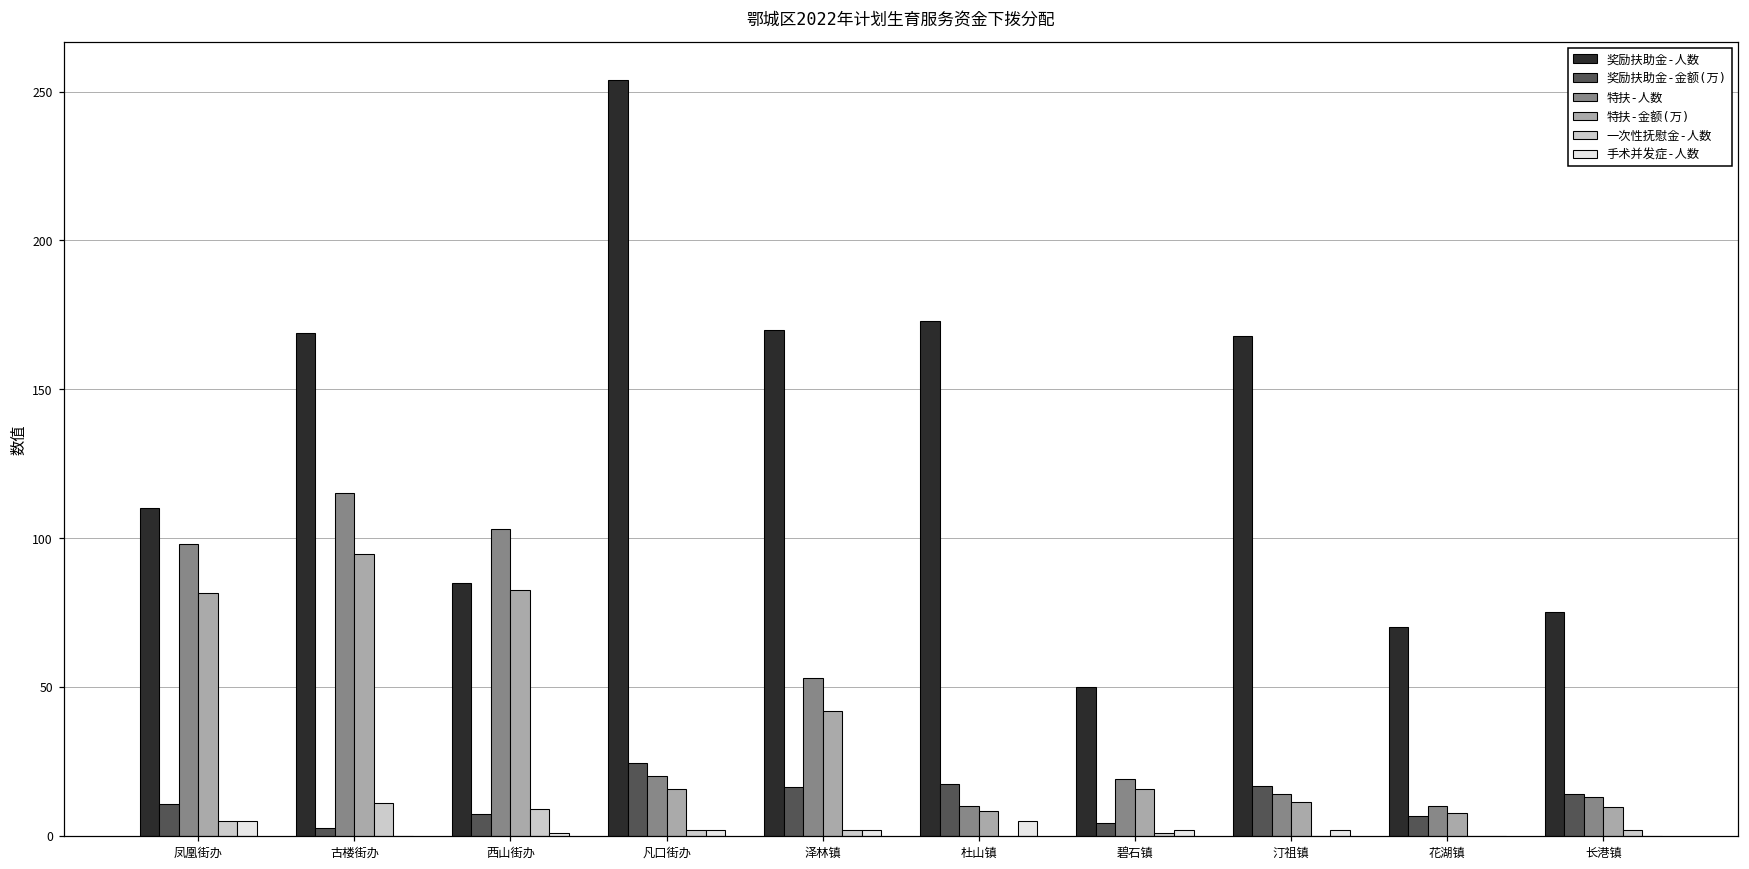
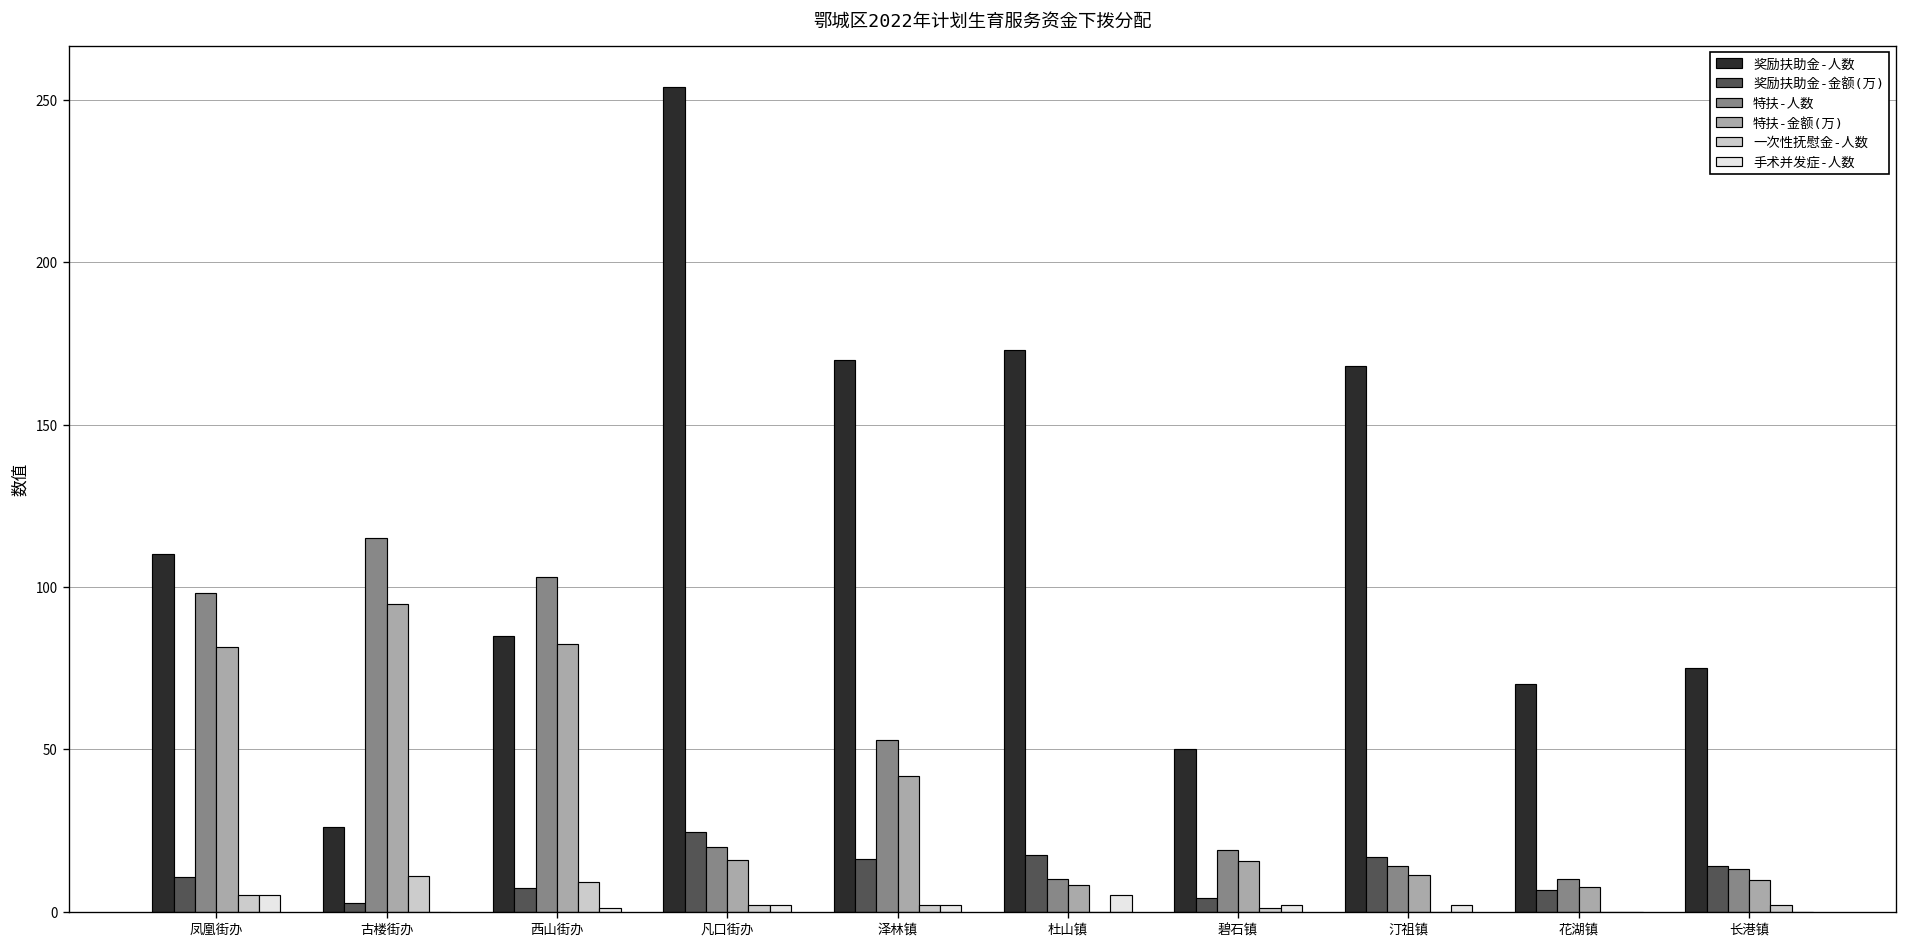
  {
    "奖励扶助金-人数": {
      "凤凰街办": 110,
-     "古楼街办": 169,
+     "古楼街办": 26,
      "西山街办": 85,
      "凡口街办": 254,
      "泽林镇": 170,
      "杜山镇": 173,
      "碧石镇": 50,
      "汀祖镇": 168,
      "花湖镇": 70,
      "长港镇": 75
    },
    "奖励扶助金-金额(万)": {
      "凤凰街办": 11,
      "古楼街办": 2,
      "西山街办": 7,
      "凡口街办": 24,
      "泽林镇": 16,
      "杜山镇": 17,
      "碧石镇": 4,
      "汀祖镇": 17,
      "花湖镇": 7,
      "长港镇": 14
    }
  }
